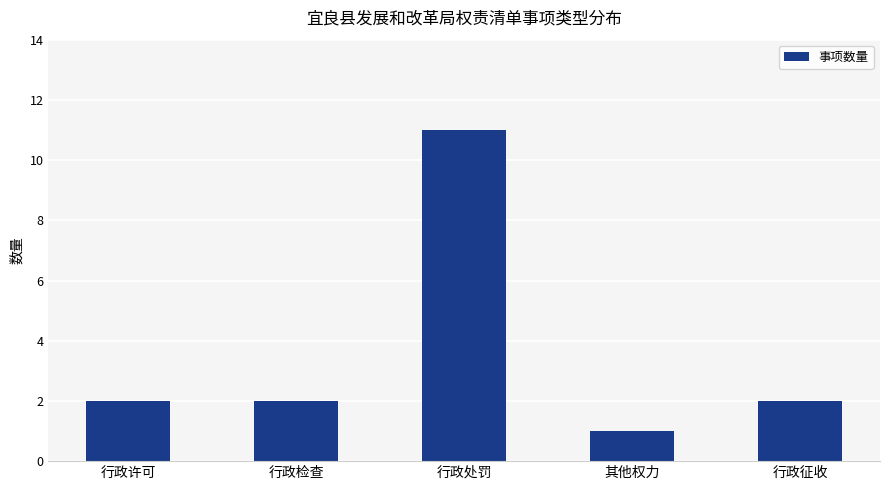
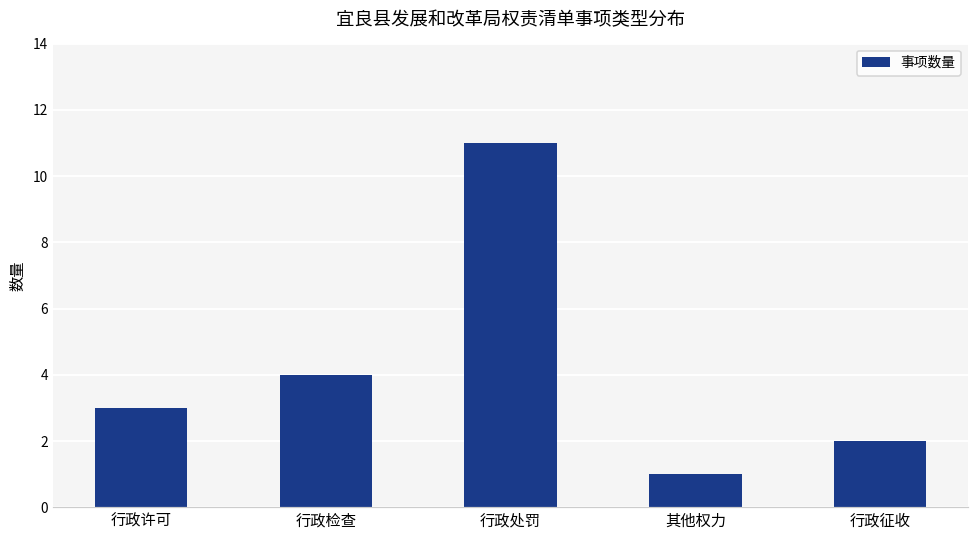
  {
-   "行政许可": 2,
-   "行政检查": 2,
+   "行政许可": 3,
+   "行政检查": 4,
    "行政处罚": 11,
    "其他权力": 1,
    "行政征收": 2
  }
